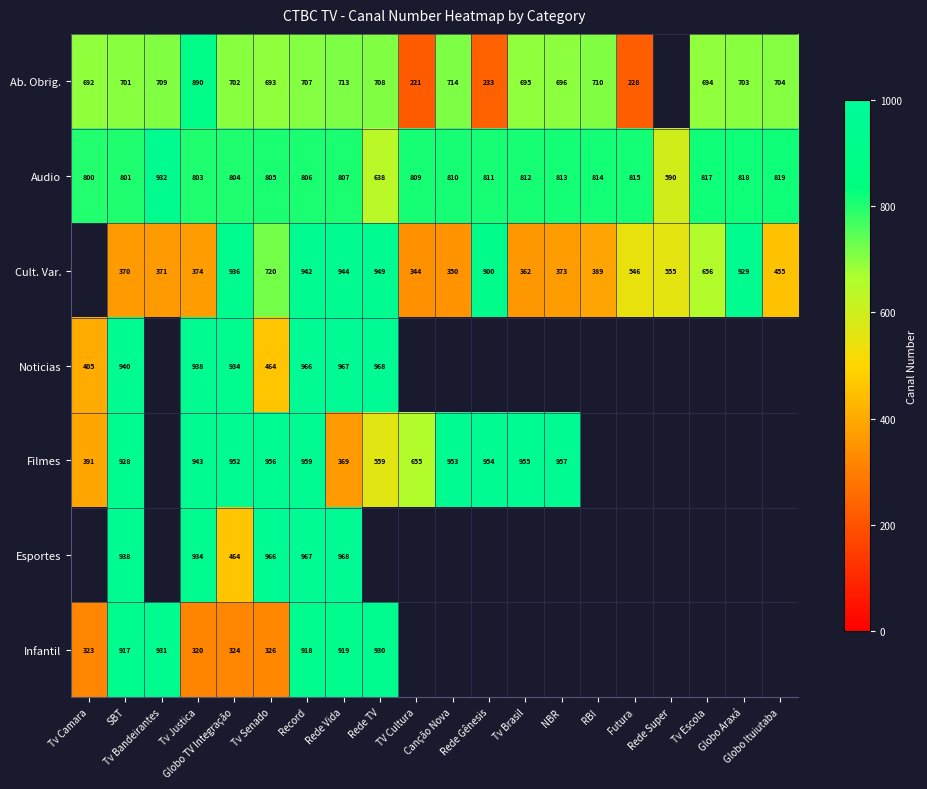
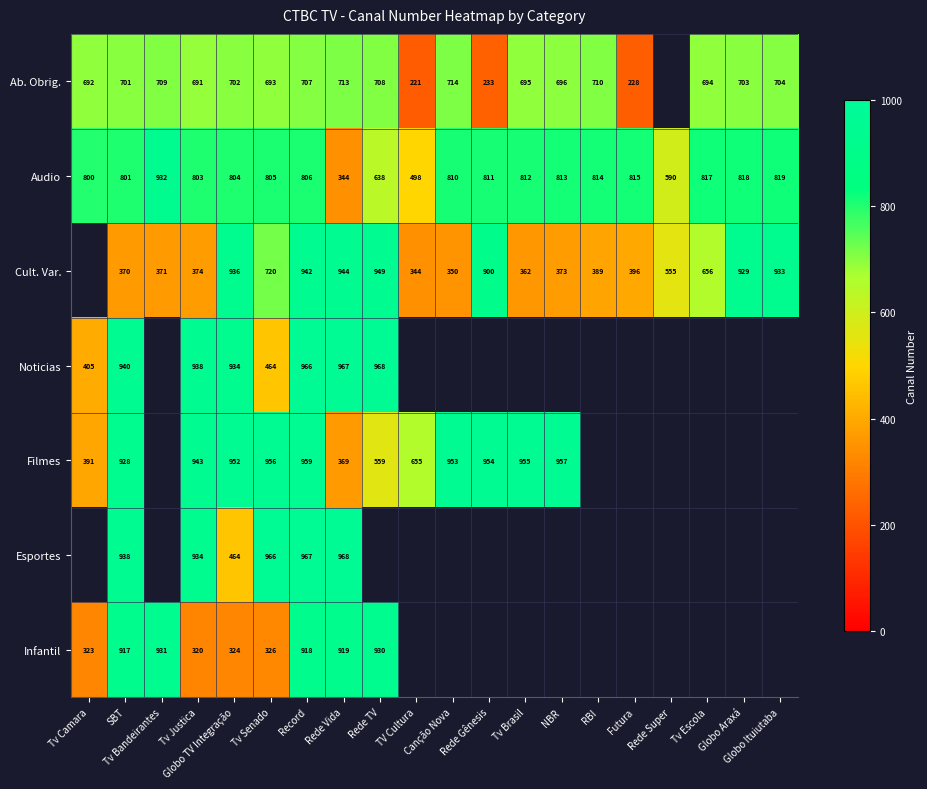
  {
    "Ab. Obrig.": {
      "Tv Camara": 692,
      "SBT": 701,
      "Tv Bandeirantes": 709,
-     "Tv Justica": 890,
+     "Tv Justica": 691,
      "Globo TV Integração": 702,
      "Tv Senado": 693,
      "Record": 707,
      "Rede Vida": 713,
      "Rede TV": 708,
      "TV Cultura": 221,
      "Canção Nova": 714,
      "Rede Gênesis": 233,
      "Tv Brasil": 695,
      "NBR": 696,
      "RBI": 710,
      "Futura": 228,
      "Tv Escola": 694,
      "Globo Araxá": 703,
      "Globo Ituiutaba": 704
    },
    "Audio": {
      "Tv Camara": 800,
      "SBT": 801,
      "Tv Bandeirantes": 932,
      "Tv Justica": 803,
      "Globo TV Integração": 804,
      "Tv Senado": 805,
      "Record": 806,
-     "Rede Vida": 807,
+     "Rede Vida": 344,
      "Rede TV": 638,
-     "TV Cultura": 809,
+     "TV Cultura": 498,
      "Canção Nova": 810,
      "Rede Gênesis": 811,
      "Tv Brasil": 812,
      "NBR": 813,
      "RBI": 814,
      "Futura": 815,
      "Rede Super": 590,
      "Tv Escola": 817,
      "Globo Araxá": 818,
      "Globo Ituiutaba": 819
    },
    "Cult. Var.": {
      "SBT": 370,
      "Tv Bandeirantes": 371,
      "Tv Justica": 374,
      "Globo TV Integração": 936,
      "Tv Senado": 720,
      "Record": 942,
      "Rede Vida": 944,
      "Rede TV": 949,
      "TV Cultura": 344,
      "Canção Nova": 350,
      "Rede Gênesis": 900,
      "Tv Brasil": 362,
      "NBR": 373,
      "RBI": 389,
-     "Futura": 546,
+     "Futura": 396,
      "Rede Super": 555,
      "Tv Escola": 656,
      "Globo Araxá": 929,
-     "Globo Ituiutaba": 455
+     "Globo Ituiutaba": 933
    },
    "Noticias": {
      "Tv Camara": 405,
      "SBT": 940,
      "Tv Justica": 938,
      "Globo TV Integração": 934,
      "Tv Senado": 464,
      "Record": 966,
      "Rede Vida": 967,
      "Rede TV": 968
    },
    "Filmes": {
      "Tv Camara": 391,
      "SBT": 928,
      "Tv Justica": 943,
      "Globo TV Integração": 952,
      "Tv Senado": 956,
      "Record": 959,
      "Rede Vida": 369,
      "Rede TV": 559,
      "TV Cultura": 655,
      "Canção Nova": 953,
      "Rede Gênesis": 954,
      "Tv Brasil": 955,
      "NBR": 957
    },
    "Esportes": {
      "SBT": 938,
      "Tv Justica": 934,
      "Globo TV Integração": 464,
      "Tv Senado": 966,
      "Record": 967,
      "Rede Vida": 968
    },
    "Infantil": {
      "Tv Camara": 323,
      "SBT": 917,
      "Tv Bandeirantes": 931,
      "Tv Justica": 320,
      "Globo TV Integração": 324,
      "Tv Senado": 326,
      "Record": 918,
      "Rede Vida": 919,
      "Rede TV": 930
    }
  }
